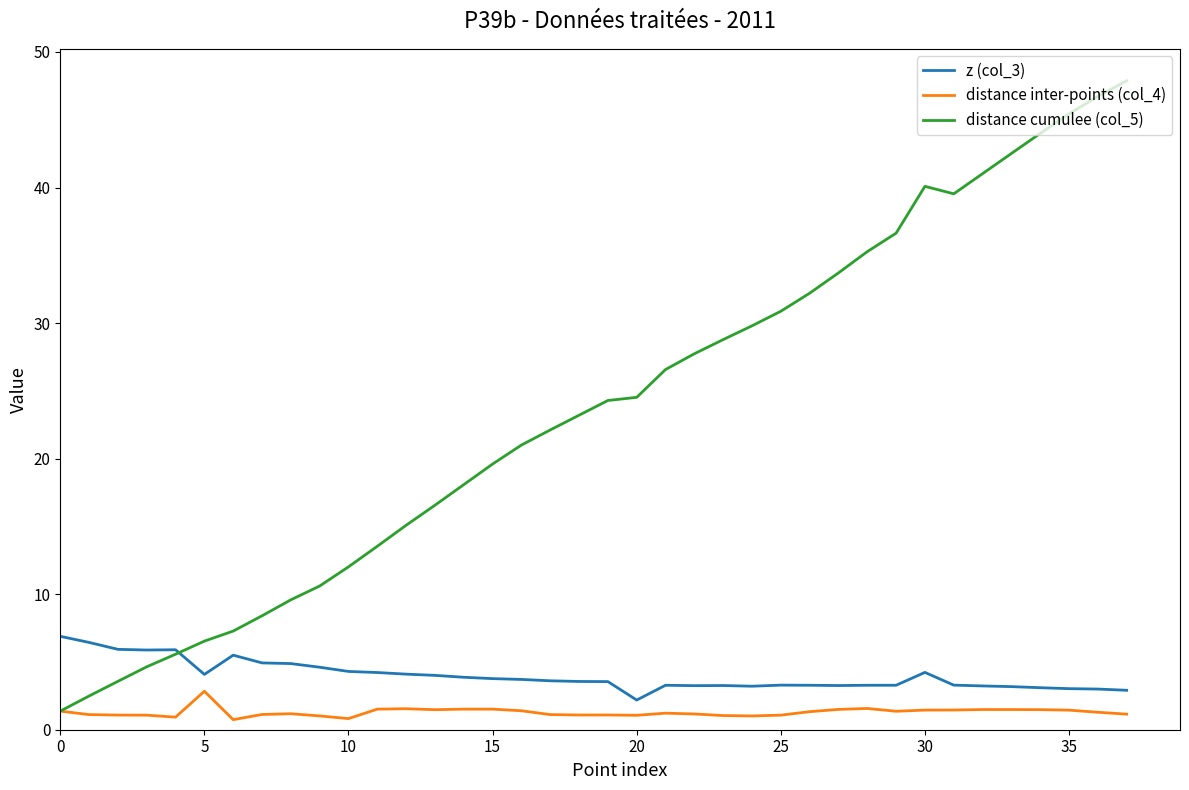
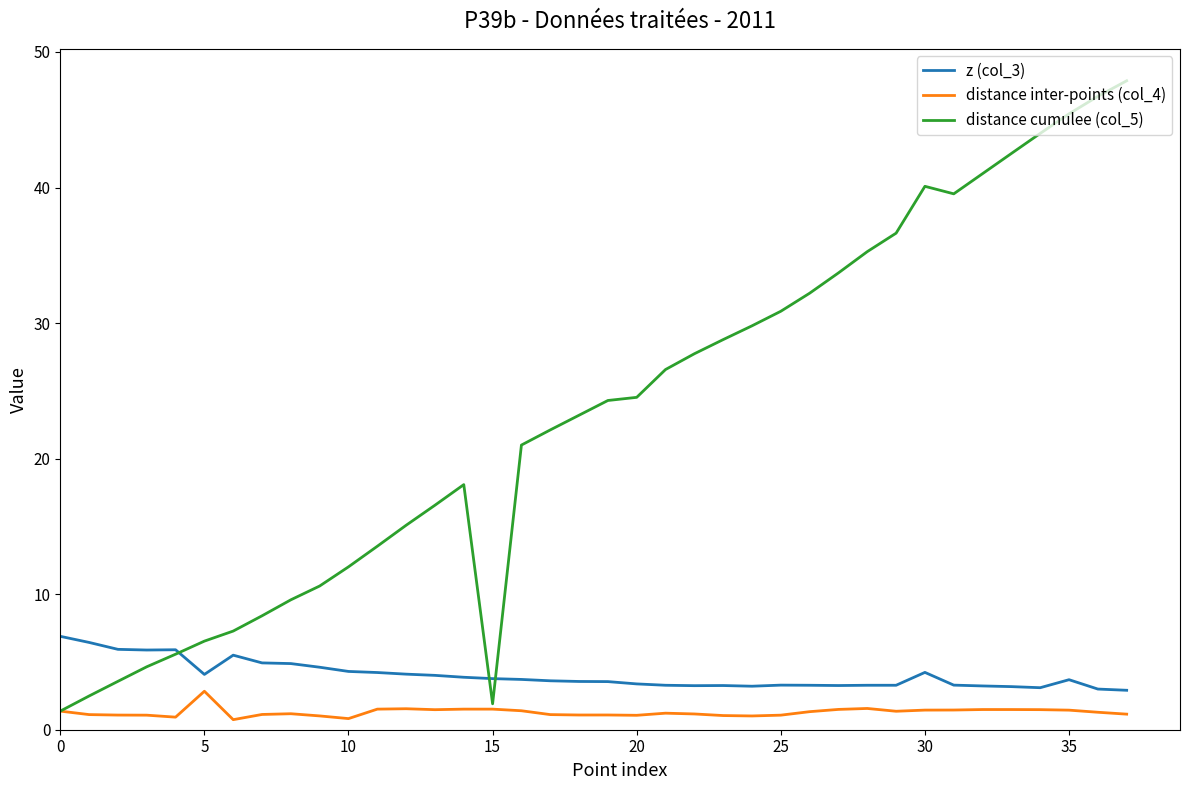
  {
    "z (col_3)": {
      "0": 6.9,
      "5": 4.1,
      "10": 4.3,
      "15": 3.8,
-     "20": 2.2,
+     "20": 3.4,
      "25": 3.3,
      "30": 4.2,
-     "35": 3.0
+     "35": 3.7
    },
    "distance inter-points (col_4)": {
      "5": 2.8,
      "10": 0.8,
      "15": 1.5,
      "20": 1.1,
      "25": 1.1,
      "30": 1.4,
      "35": 1.4
    },
    "distance cumulee (col_5)": {
      "5": 6.5,
      "10": 12.0,
-     "15": 19.6,
+     "15": 1.9,
      "20": 24.5,
      "25": 30.9,
      "30": 40.1
    }
  }
